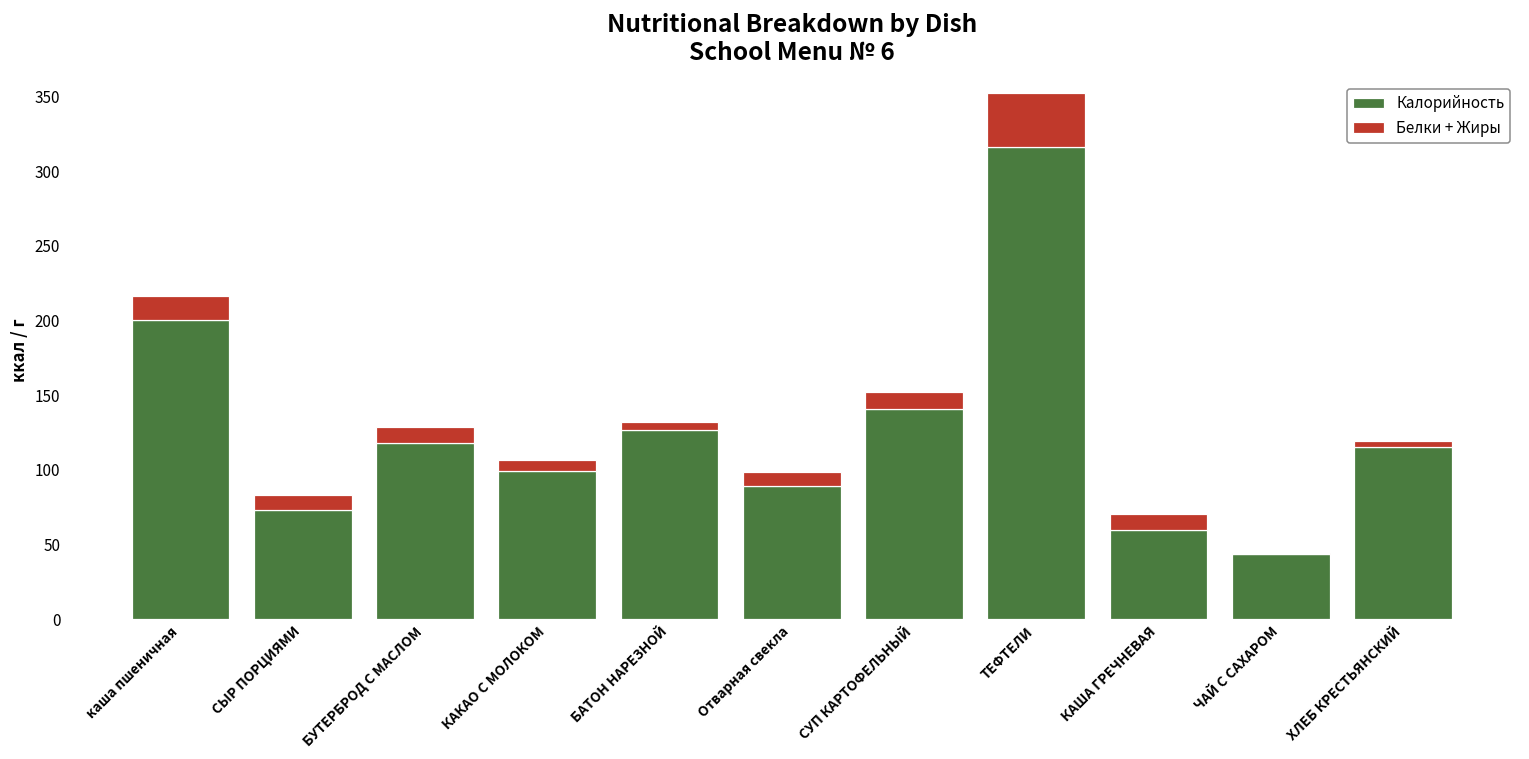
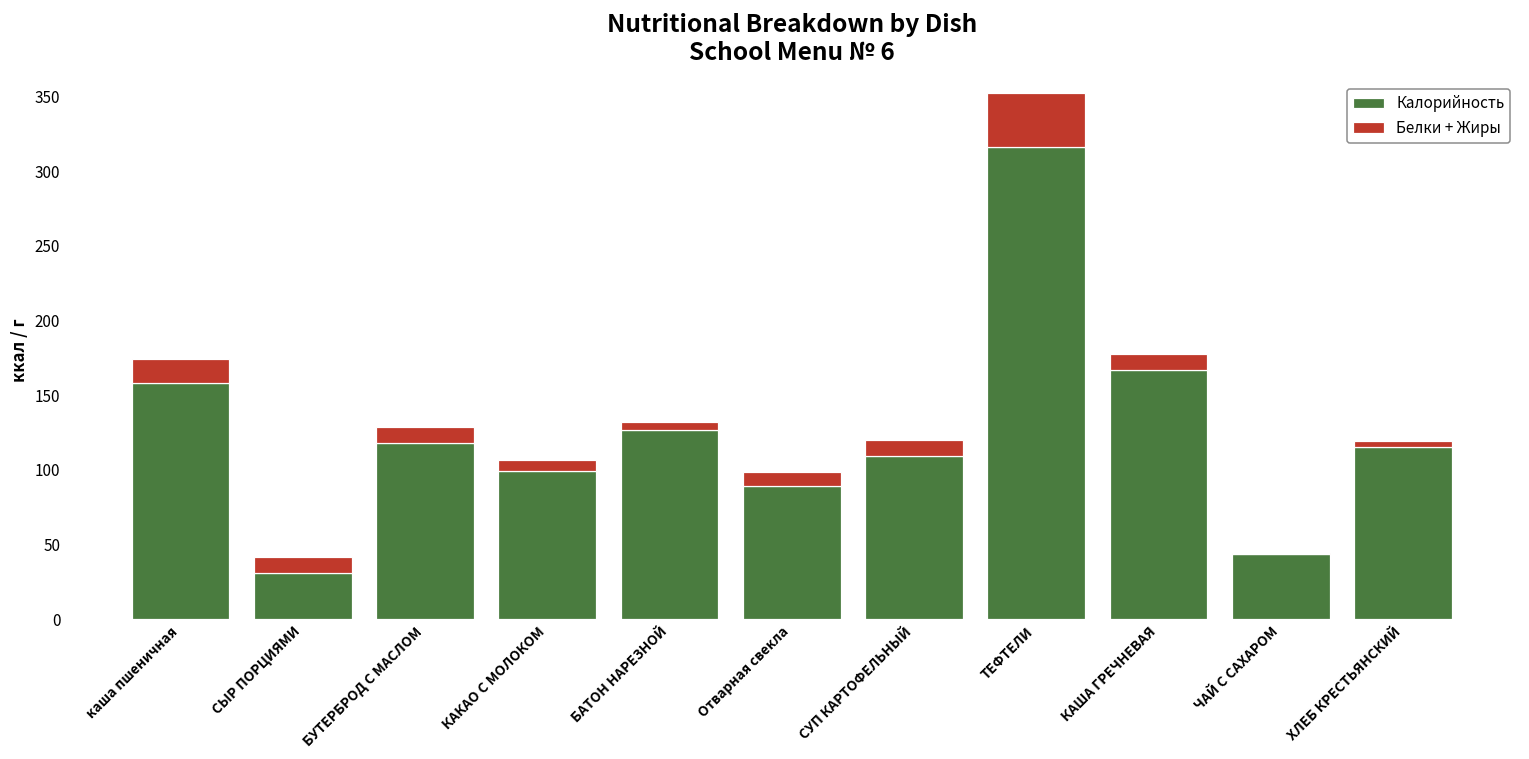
  {
    "Калорийность": {
-     "каша пшеничная": 200,
-     "СЫР ПОРЦИЯМИ": 73,
+     "каша пшеничная": 158,
+     "СЫР ПОРЦИЯМИ": 31,
      "БУТЕРБРОД С МАСЛОМ": 118,
      "КАКАО С МОЛОКОМ": 99,
      "БАТОН НАРЕЗНОЙ": 127,
      "Отварная свекла": 89,
-     "СУП КАРТОФЕЛЬНЫЙ": 141,
+     "СУП КАРТОФЕЛЬНЫЙ": 109,
      "ТЕФТЕЛИ": 316,
-     "КАША ГРЕЧНЕВАЯ": 60,
+     "КАША ГРЕЧНЕВАЯ": 167,
      "ЧАЙ С САХАРОМ": 44,
      "ХЛЕБ КРЕСТЬЯНСКИЙ": 115
    },
    "Белки + Жиры": {
      "каша пшеничная": 16,
      "СЫР ПОРЦИЯМИ": 11,
      "БУТЕРБРОД С МАСЛОМ": 11,
      "КАКАО С МОЛОКОМ": 8,
      "БАТОН НАРЕЗНОЙ": 5,
      "Отварная свекла": 9,
      "СУП КАРТОФЕЛЬНЫЙ": 11,
      "ТЕФТЕЛИ": 36,
      "КАША ГРЕЧНЕВАЯ": 11,
      "ХЛЕБ КРЕСТЬЯНСКИЙ": 4
    }
  }
